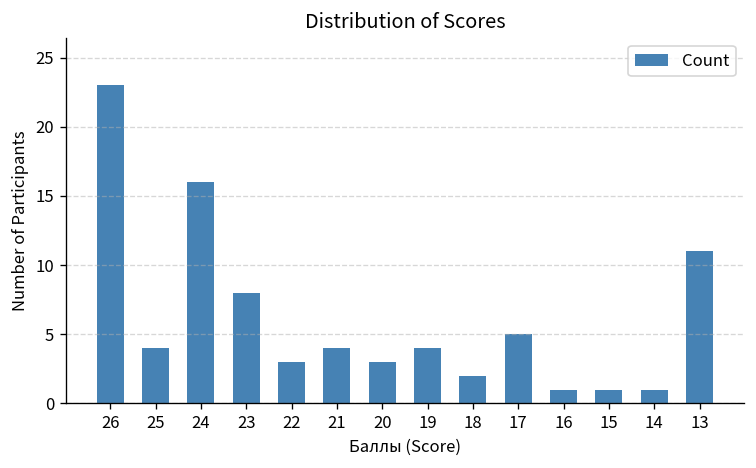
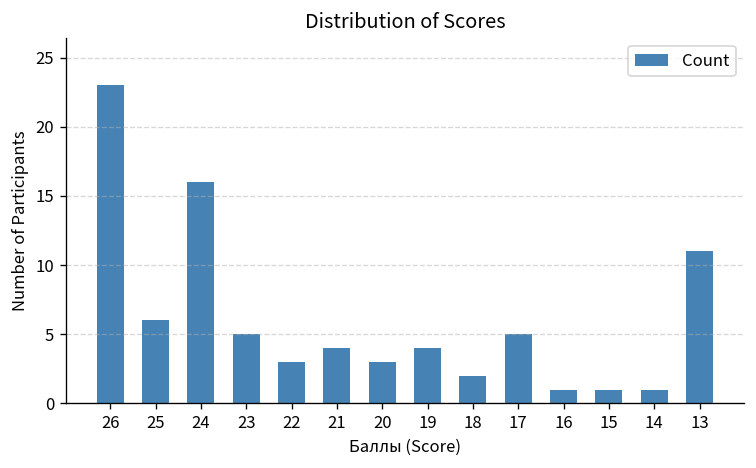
  {
    "26": 23,
-   "25": 4,
+   "25": 6,
    "24": 16,
-   "23": 8,
+   "23": 5,
    "22": 3,
    "21": 4,
    "20": 3,
    "19": 4,
    "18": 2,
    "17": 5,
    "16": 1,
    "15": 1,
    "14": 1,
    "13": 11
  }
